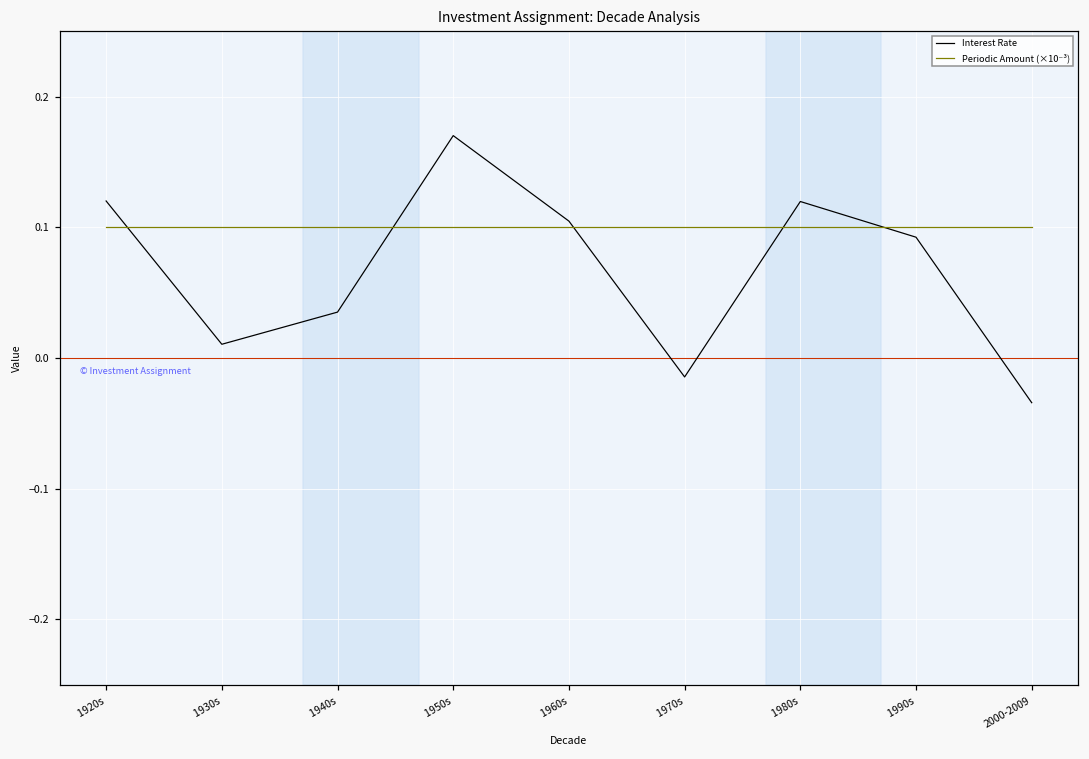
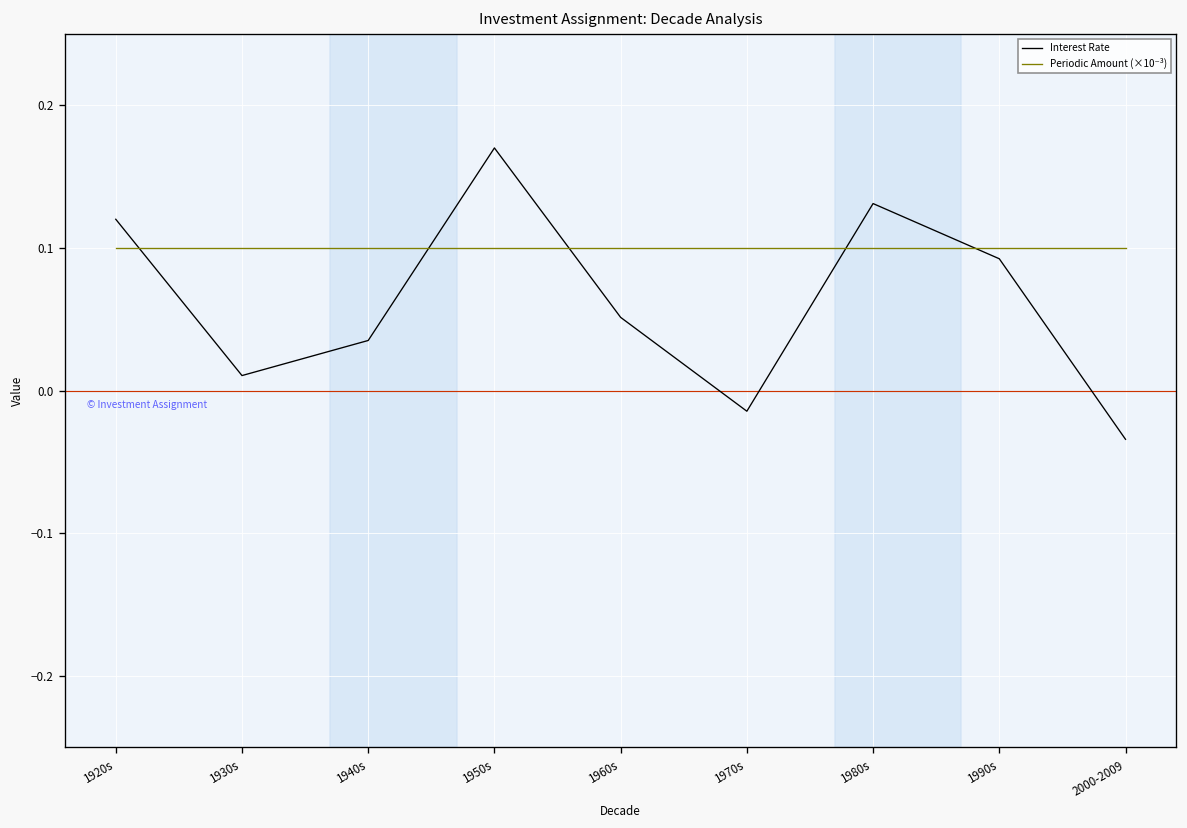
  {
    "Interest Rate": {
      "1920s": 0.120,
      "1930s": 0.011,
      "1940s": 0.035,
      "1950s": 0.170,
-     "1960s": 0.105,
+     "1960s": 0.051,
      "1970s": -0.015,
-     "1980s": 0.120,
+     "1980s": 0.131,
      "1990s": 0.092,
      "2000-2009": -0.034
    },
    "Periodic Amount (×10⁻³)": {
      "1920s": 0.100,
      "1930s": 0.100,
      "1940s": 0.100,
      "1950s": 0.100,
      "1960s": 0.100,
      "1970s": 0.100,
      "1980s": 0.100,
      "1990s": 0.100,
      "2000-2009": 0.100
    }
  }
